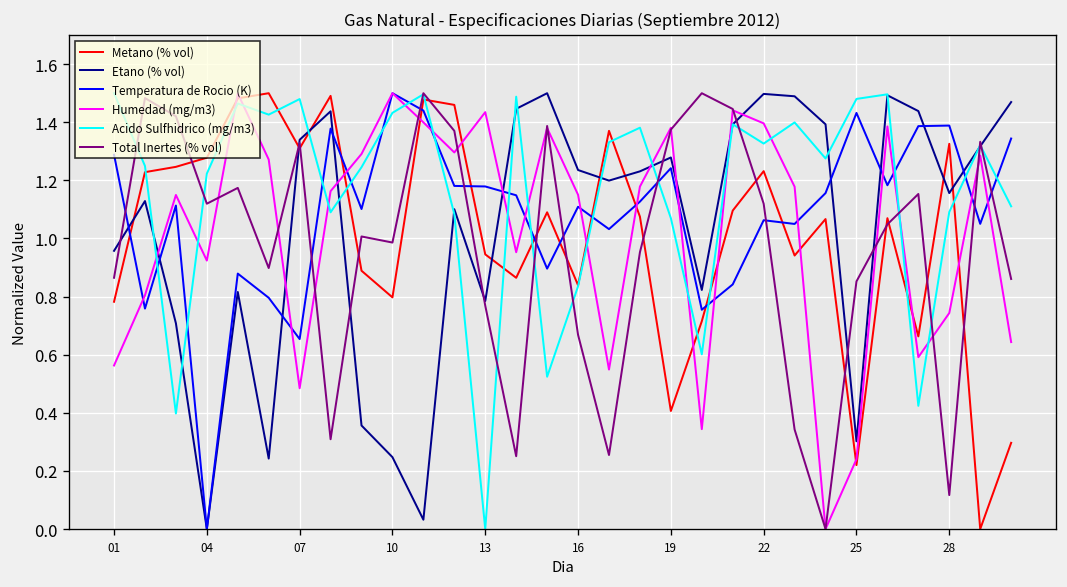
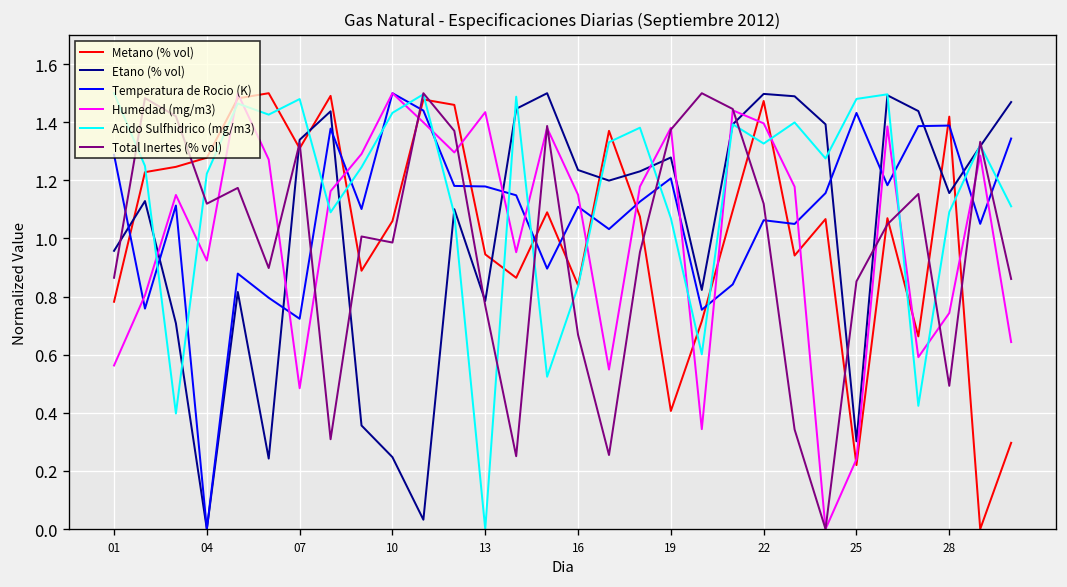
  {
    "Metano (% vol)": {
      "01": 0.78,
      "07": 1.31,
-     "10": 0.80,
+     "10": 1.06,
      "13": 0.95,
      "19": 0.41,
-     "22": 1.23,
+     "22": 1.47,
      "25": 0.22,
-     "28": 1.33
+     "28": 1.42
    },
    "Etano (% vol)": {
      "01": 0.96,
      "07": 1.34,
      "10": 0.25,
      "13": 0.78,
      "16": 1.24,
      "19": 1.28,
      "22": 1.50,
      "25": 0.30,
      "28": 1.16
    },
    "Temperatura de Rocio (K)": {
-     "07": 0.65,
+     "07": 0.72,
      "13": 1.18,
      "16": 1.11,
-     "19": 1.24,
+     "19": 1.21,
      "22": 1.06,
      "25": 1.43,
      "28": 1.39
    },
    "Humedad (mg/m3)": {
      "01": 0.56,
      "04": 0.92,
      "07": 0.48,
      "13": 1.43,
      "16": 1.15,
      "22": 1.40,
      "25": 0.24,
      "28": 0.74
    },
    "Acido Sulfhidrico (mg/m3)": {
      "04": 1.22,
      "07": 1.48,
      "10": 1.43,
      "13": 0.00,
      "19": 1.07,
      "22": 1.33,
      "25": 1.48,
      "28": 1.09
    },
    "Total Inertes (% vol)": {
      "01": 0.86,
      "04": 1.12,
      "07": 1.33,
      "10": 0.99,
      "13": 0.77,
      "16": 0.67,
      "22": 1.12,
      "25": 0.85,
-     "28": 0.12
+     "28": 0.49
    }
  }
